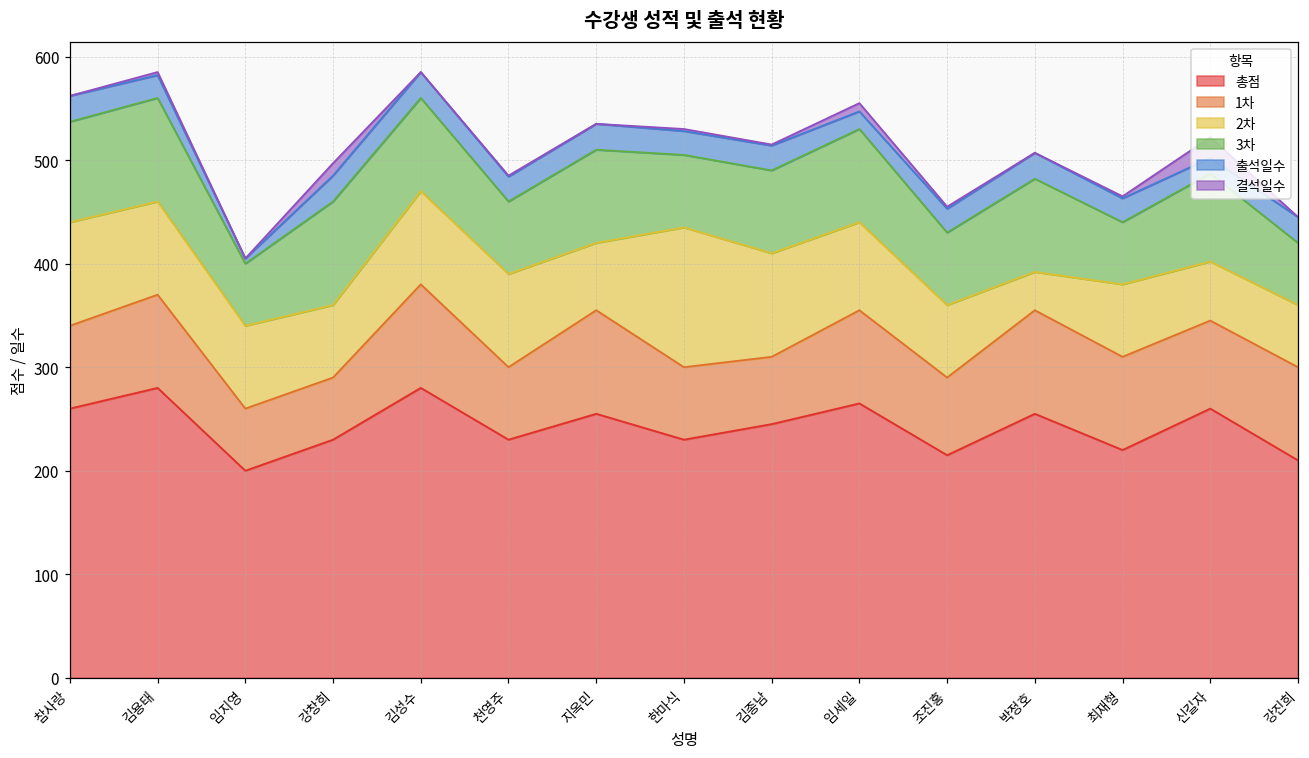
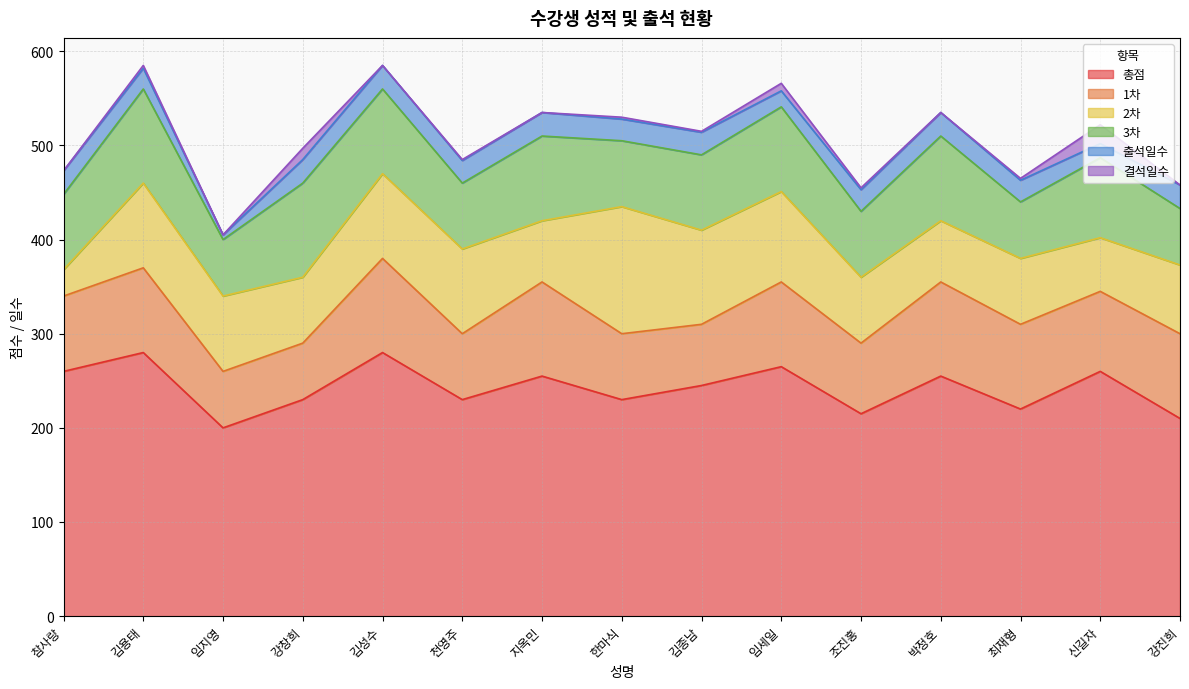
  {
    "2차": {
-     "참사랑": 100,
+     "참사랑": 30,
      "김용태": 90,
      "임지영": 80,
      "강창희": 70,
      "김성수": 90,
      "천영주": 90,
      "지옥민": 70,
      "한마식": 140,
      "김종남": 100,
-     "임세일": 90,
+     "임세일": 100,
      "조진홍": 70,
-     "박정호": 40,
+     "박정호": 70,
      "최재형": 70,
      "신길자": 60,
-     "강진희": 60
+     "강진희": 70
    },
    "3차": {
-     "참사랑": 100,
+     "참사랑": 80,
      "김용태": 100,
      "임지영": 60,
      "강창희": 100,
      "김성수": 90,
      "천영주": 70,
      "지옥민": 90,
      "한마식": 70,
      "김종남": 80,
      "임세일": 90,
      "조진홍": 70,
      "박정호": 90,
      "최재형": 60,
      "강진희": 60
    },
    "출석일수": {
      "김용태": 20,
      "강창희": 30,
      "임세일": 20
    },
    "결석일수": {
      "김용태": 0,
      "강창희": 10,
      "임세일": 10
    }
  }
